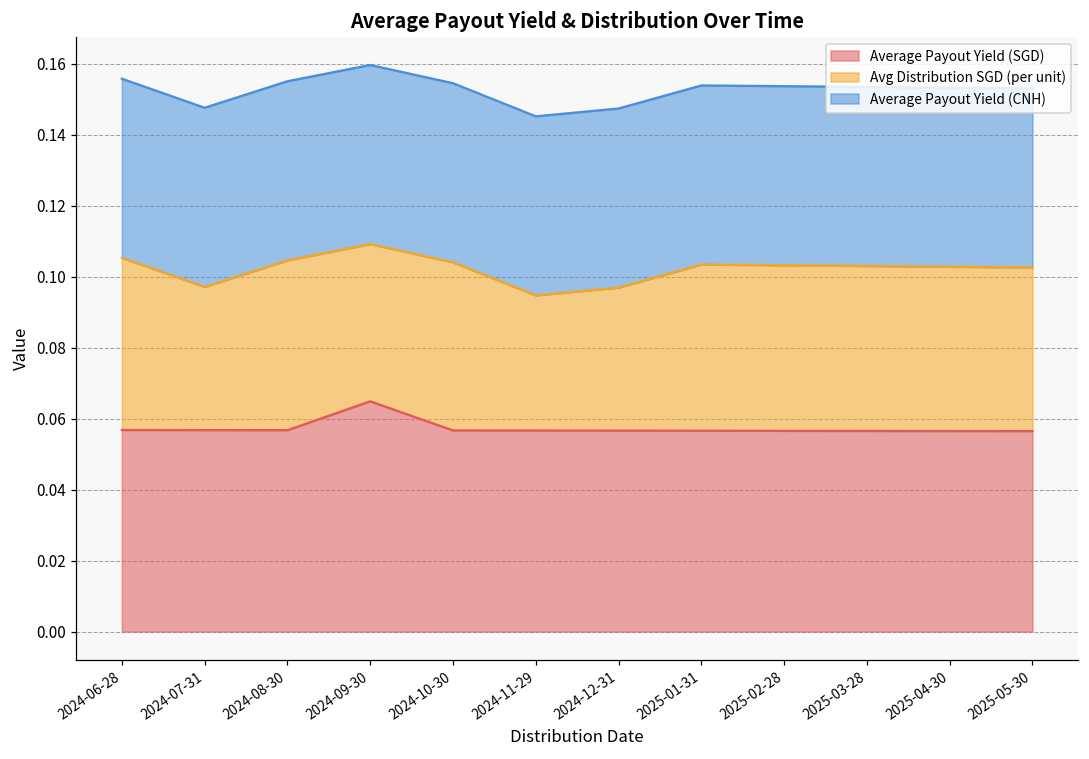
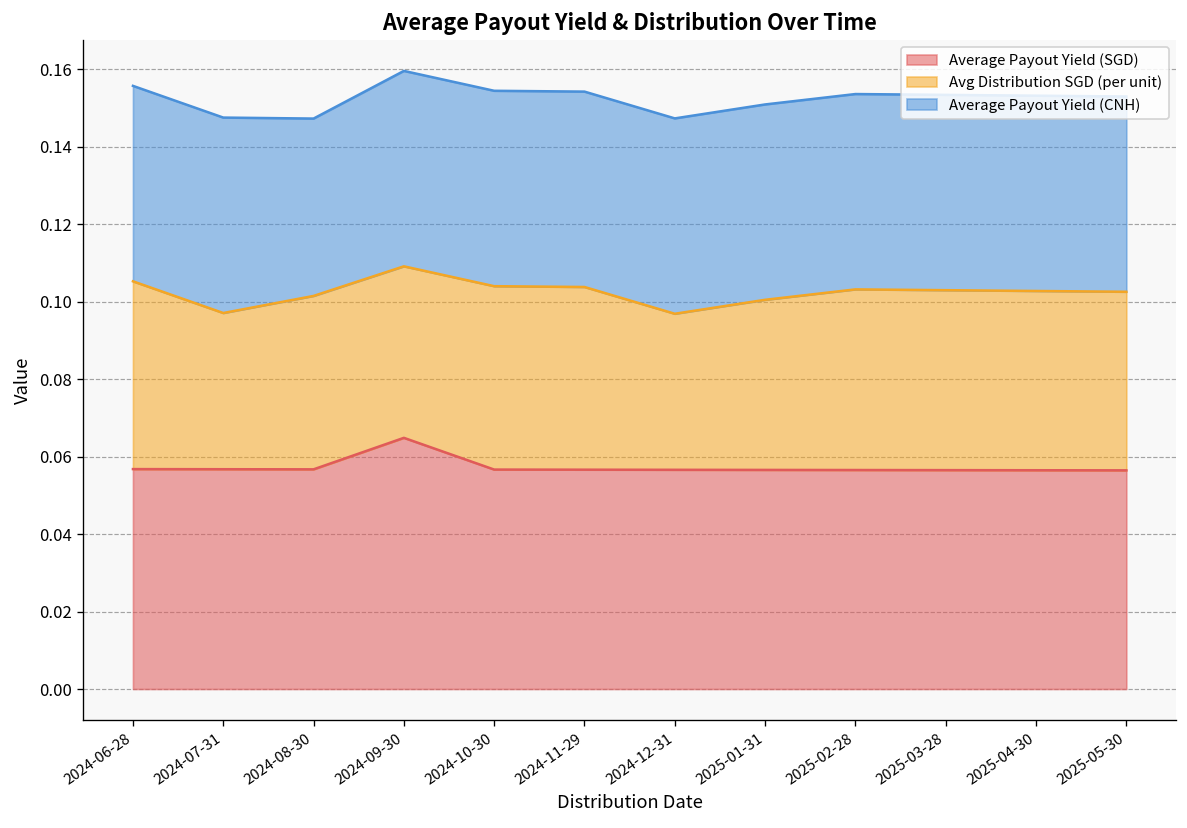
  {
    "Average Payout Yield (SGD)": {
      "2024-06-28": 0.057,
      "2024-07-31": 0.057,
      "2024-08-30": 0.057,
      "2024-09-30": 0.065,
      "2024-10-30": 0.057,
      "2024-11-29": 0.057,
      "2024-12-31": 0.057,
      "2025-01-31": 0.057,
      "2025-02-28": 0.057,
      "2025-03-28": 0.057,
      "2025-04-30": 0.056,
      "2025-05-30": 0.056
    },
    "Avg Distribution SGD (per unit)": {
      "2024-06-28": 0.048,
      "2024-07-31": 0.040,
-     "2024-08-30": 0.048,
+     "2024-08-30": 0.045,
      "2024-09-30": 0.044,
      "2024-10-30": 0.047,
-     "2024-11-29": 0.038,
+     "2024-11-29": 0.047,
      "2024-12-31": 0.040,
-     "2025-01-31": 0.047,
+     "2025-01-31": 0.044,
      "2025-02-28": 0.047,
      "2025-03-28": 0.046,
      "2025-04-30": 0.046,
      "2025-05-30": 0.046
    },
    "Average Payout Yield (CNH)": {
      "2024-06-28": 0.050,
      "2024-07-31": 0.050,
-     "2024-08-30": 0.050,
+     "2024-08-30": 0.046,
      "2024-09-30": 0.050,
      "2024-10-30": 0.050,
      "2024-11-29": 0.050,
      "2024-12-31": 0.050,
      "2025-01-31": 0.050,
      "2025-02-28": 0.050
    }
  }
